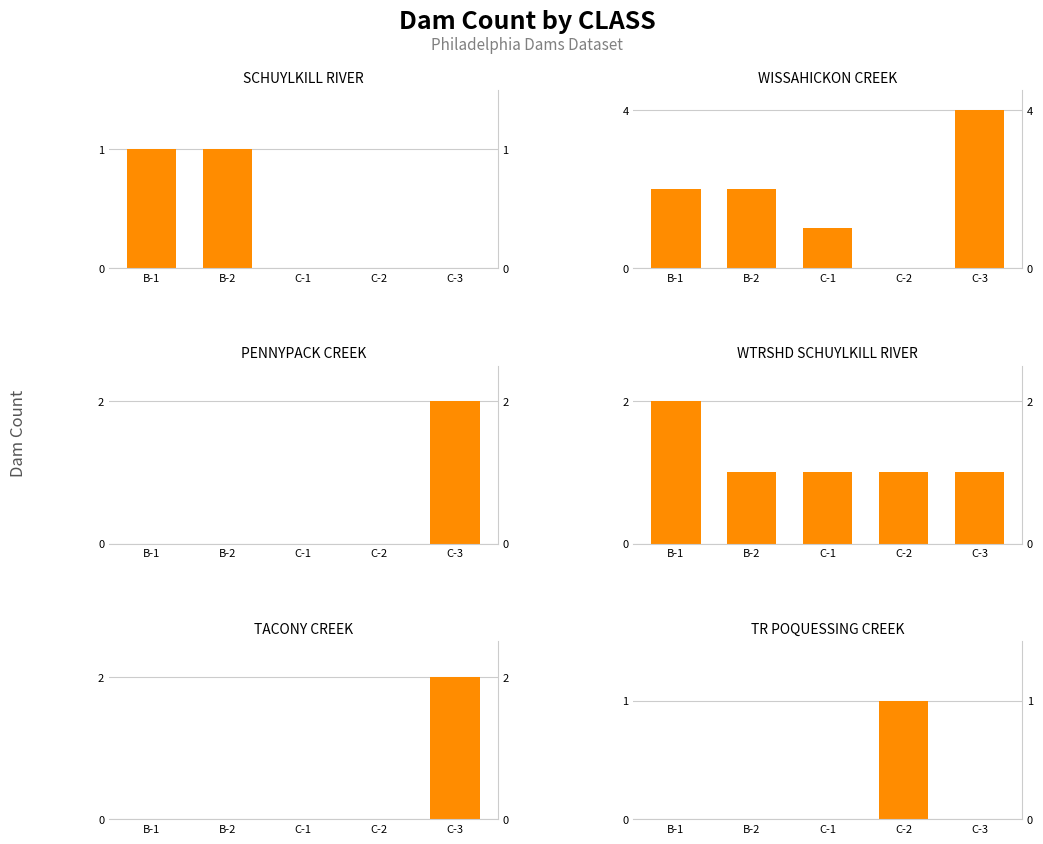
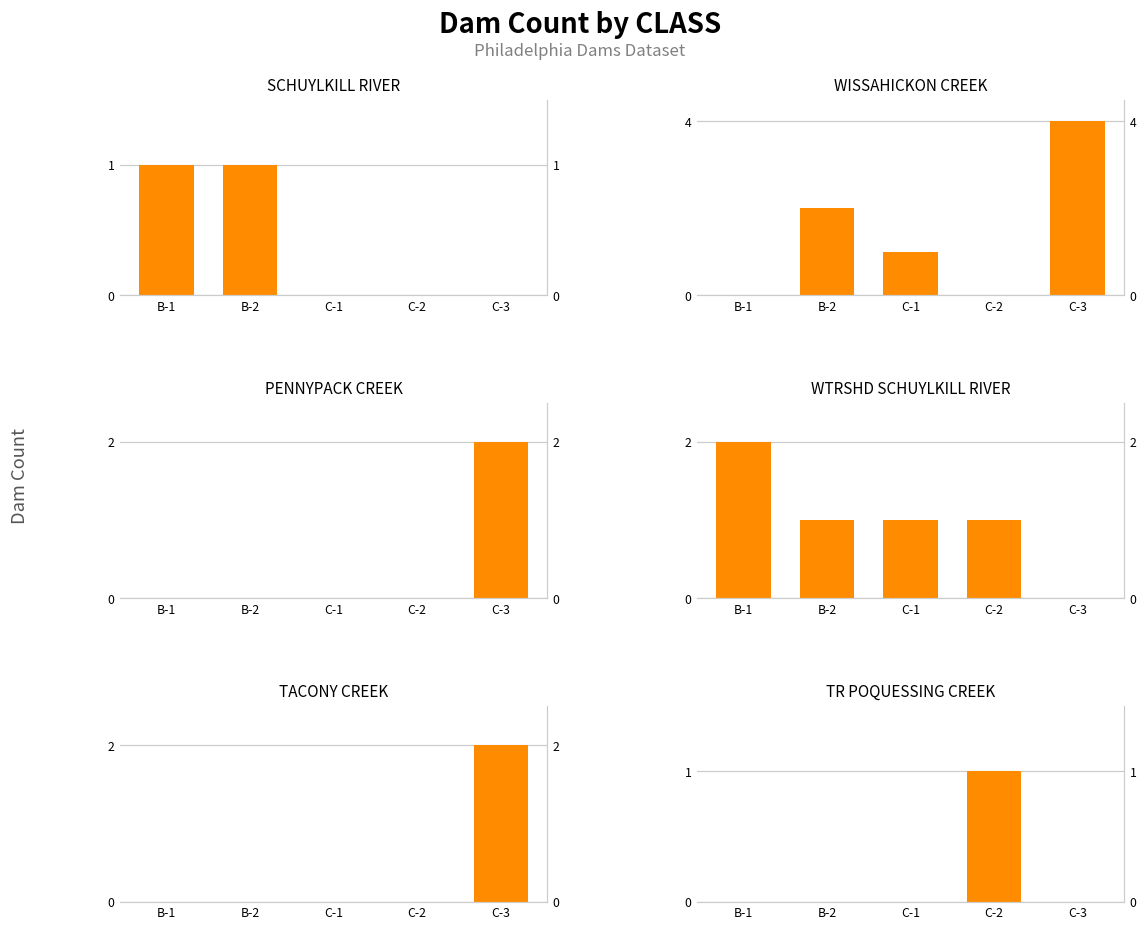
  {
    "SCHUYLKILL RIVER": {
      "B-1": 1.00,
      "B-2": 1.00,
      "C-1": 0.00,
      "C-2": 0.00,
      "C-3": 0.00
    },
    "WISSAHICKON CREEK": {
-     "B-1": 2,
+     "B-1": 0,
      "B-2": 2,
      "C-1": 1,
      "C-2": 0,
      "C-3": 4
    },
    "PENNYPACK CREEK": {
      "B-1": 0.0,
      "B-2": 0.0,
      "C-1": 0.0,
      "C-2": 0.0,
      "C-3": 2.0
    },
    "WTRSHD SCHUYLKILL RIVER": {
      "B-1": 2,
      "B-2": 1,
      "C-1": 1,
      "C-2": 1,
-     "C-3": 1
+     "C-3": 0
    },
    "TACONY CREEK": {
      "B-1": 0.0,
      "B-2": 0.0,
      "C-1": 0.0,
      "C-2": 0.0,
      "C-3": 2.0
    },
    "TR POQUESSING CREEK": {
      "B-1": 0.00,
      "B-2": 0.00,
      "C-1": 0.00,
      "C-2": 1.00,
      "C-3": 0.00
    }
  }
